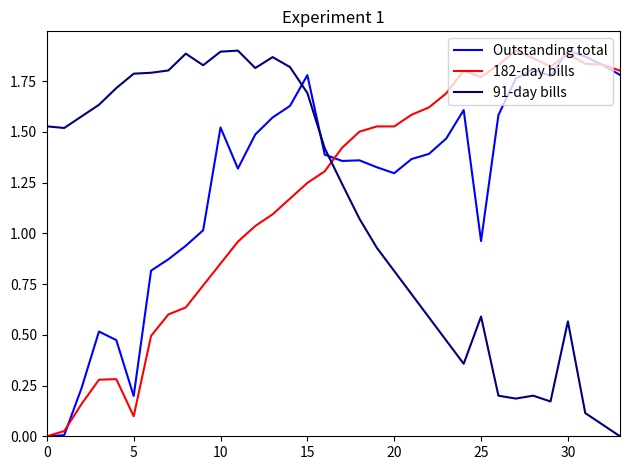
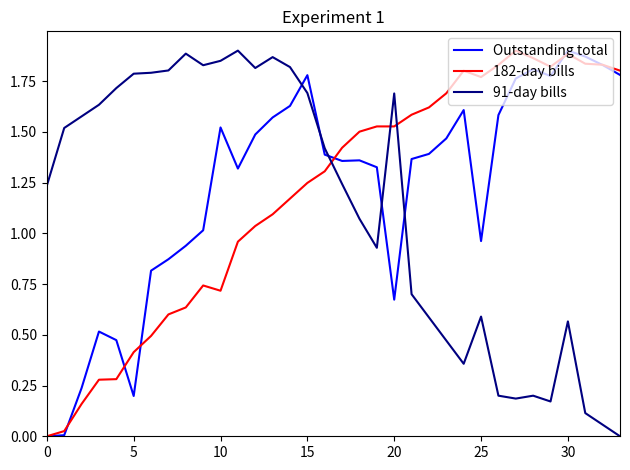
  {
    "Outstanding total": {
      "5": 0.20,
      "10": 1.52,
      "15": 1.78,
-     "20": 1.30,
+     "20": 0.67,
      "25": 0.96
    },
    "182-day bills": {
-     "5": 0.10,
-     "10": 0.85,
+     "5": 0.41,
+     "10": 0.72,
      "15": 1.25,
      "20": 1.53
    },
    "91-day bills": {
-     "0": 1.53,
+     "0": 1.23,
      "5": 1.79,
-     "10": 1.89,
+     "10": 1.85,
      "15": 1.69,
-     "20": 0.81,
+     "20": 1.69,
      "25": 0.59,
      "30": 0.57
    }
  }
